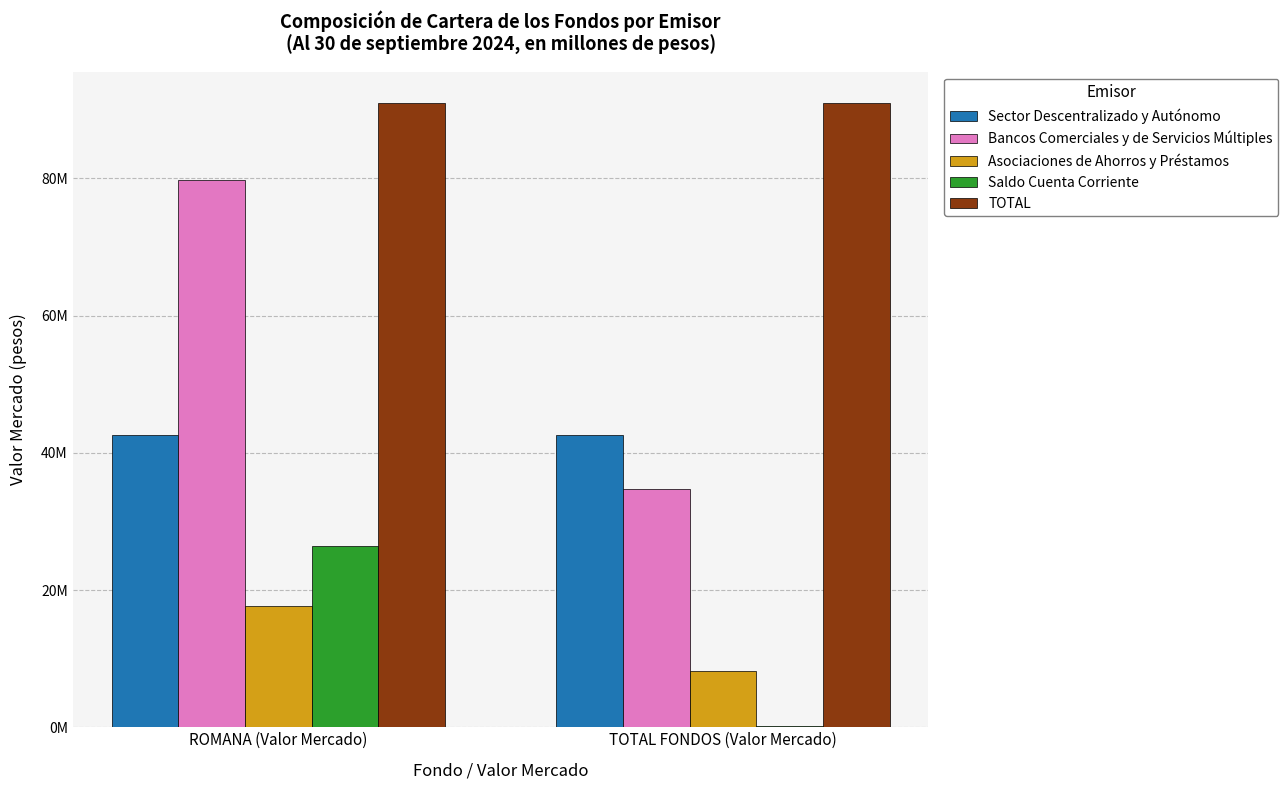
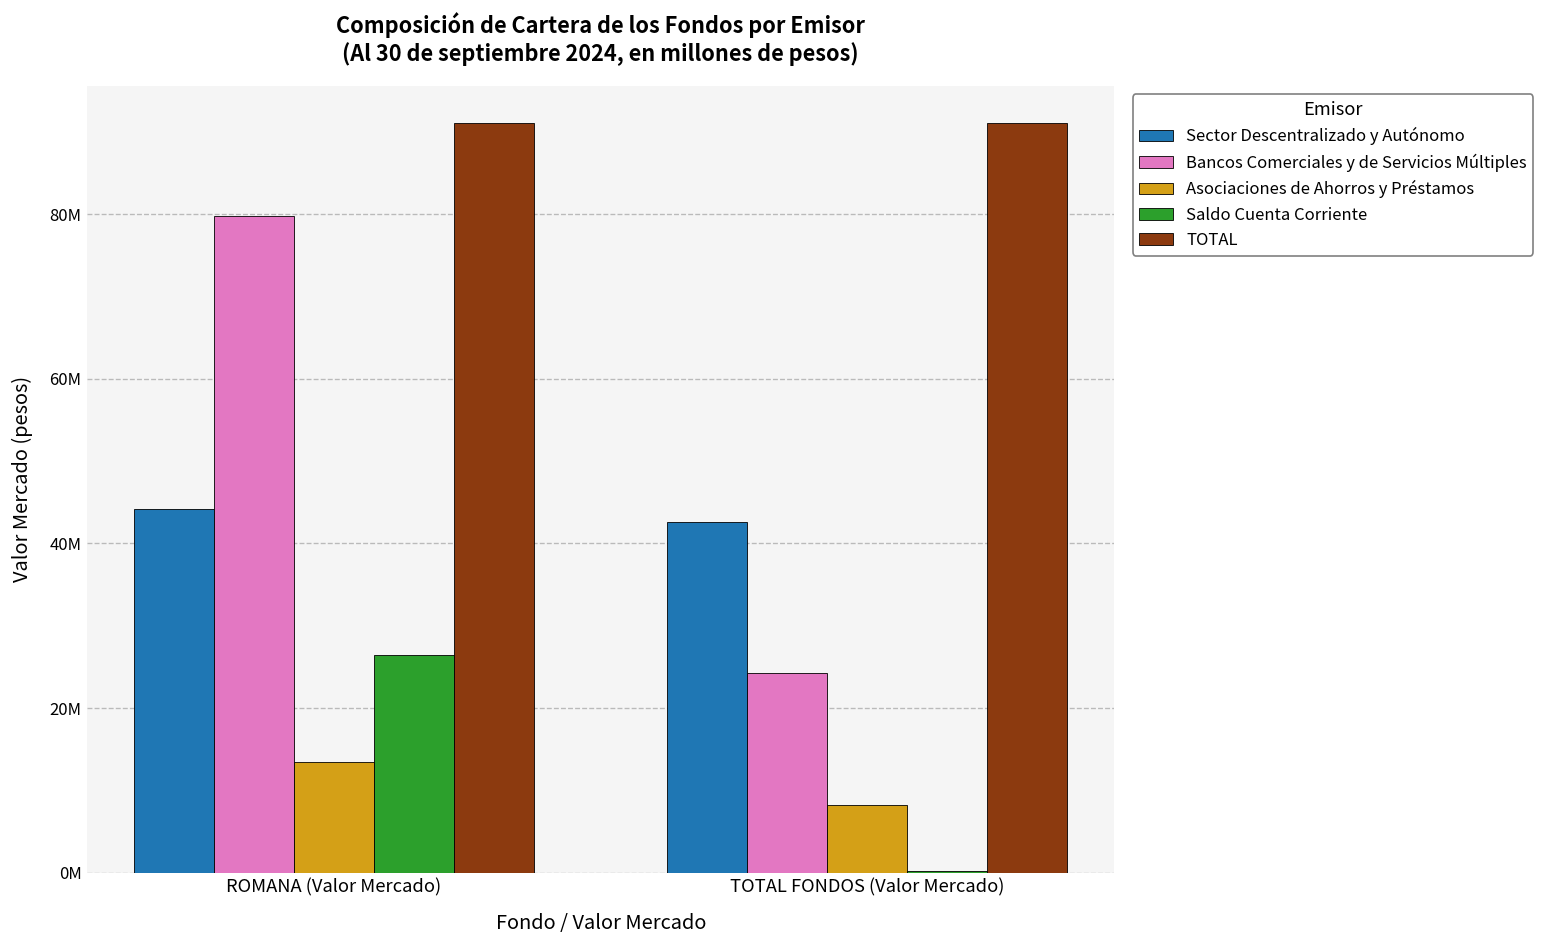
  {
    "Sector Descentralizado y Autónomo": {
-     "ROMANA (Valor Mercado)": 43000000,
+     "ROMANA (Valor Mercado)": 44000000,
      "TOTAL FONDOS (Valor Mercado)": 43000000
    },
    "Bancos Comerciales y de Servicios Múltiples": {
      "ROMANA (Valor Mercado)": 80000000,
-     "TOTAL FONDOS (Valor Mercado)": 35000000
+     "TOTAL FONDOS (Valor Mercado)": 24000000
    },
    "Asociaciones de Ahorros y Préstamos": {
-     "ROMANA (Valor Mercado)": 18000000,
+     "ROMANA (Valor Mercado)": 13000000,
      "TOTAL FONDOS (Valor Mercado)": 8000000
    },
    "Saldo Cuenta Corriente": {
      "ROMANA (Valor Mercado)": 26000000
    },
    "TOTAL": {
      "ROMANA (Valor Mercado)": 91000000,
      "TOTAL FONDOS (Valor Mercado)": 91000000
    }
  }
